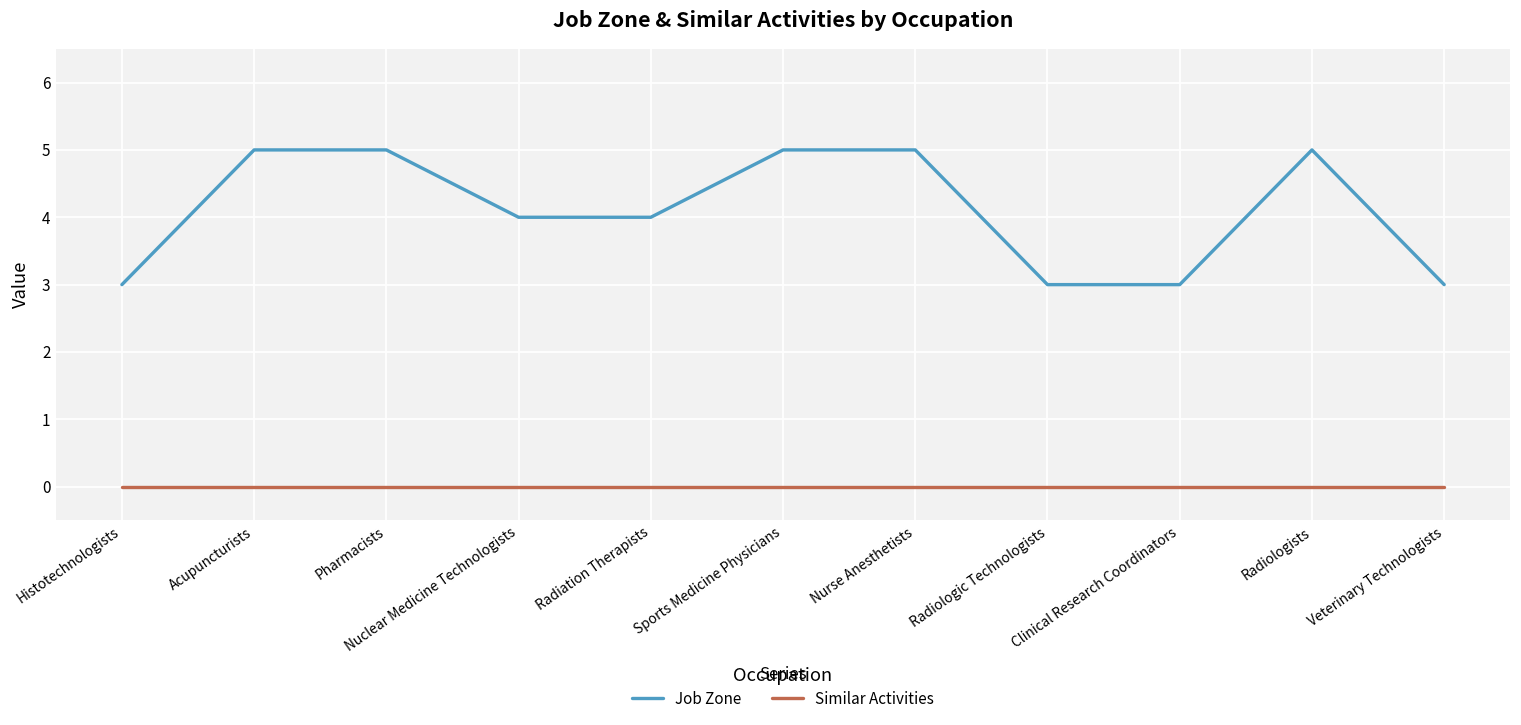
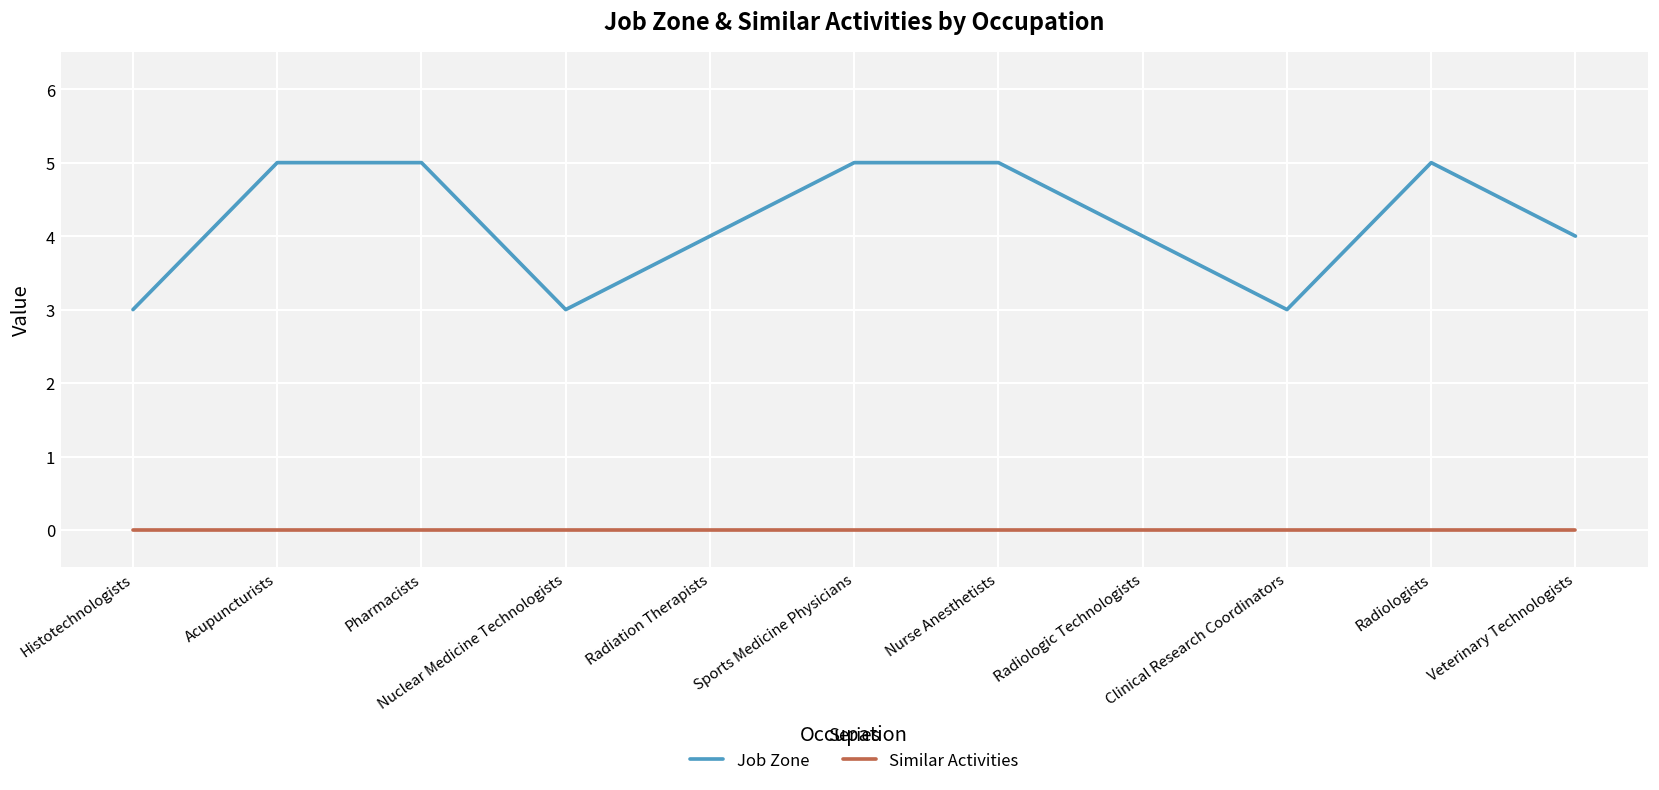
  {
    "Job Zone": {
      "Histotechnologists": 3,
      "Acupuncturists": 5,
      "Pharmacists": 5,
-     "Nuclear Medicine Technologists": 4,
+     "Nuclear Medicine Technologists": 3,
      "Radiation Therapists": 4,
      "Sports Medicine Physicians": 5,
      "Nurse Anesthetists": 5,
-     "Radiologic Technologists": 3,
+     "Radiologic Technologists": 4,
      "Clinical Research Coordinators": 3,
      "Radiologists": 5,
-     "Veterinary Technologists": 3
+     "Veterinary Technologists": 4
    },
    "Similar Activities": {
      "Histotechnologists": 0,
      "Acupuncturists": 0,
      "Pharmacists": 0,
      "Nuclear Medicine Technologists": 0,
      "Radiation Therapists": 0,
      "Sports Medicine Physicians": 0,
      "Nurse Anesthetists": 0,
      "Radiologic Technologists": 0,
      "Clinical Research Coordinators": 0,
      "Radiologists": 0,
      "Veterinary Technologists": 0
    }
  }
